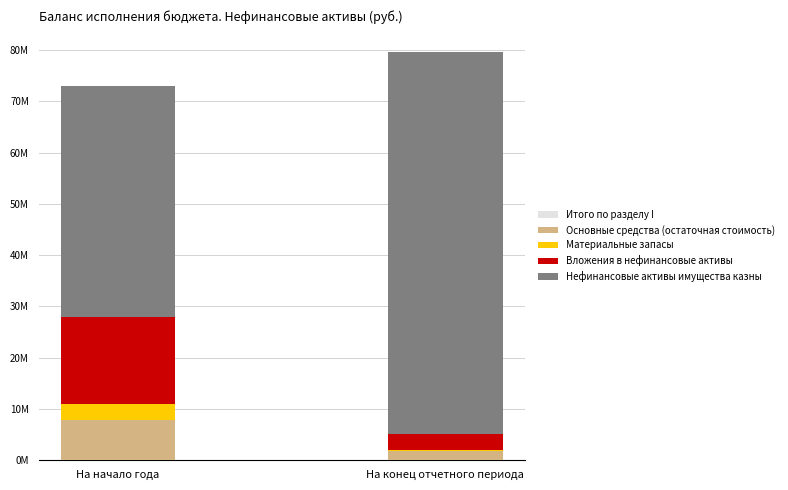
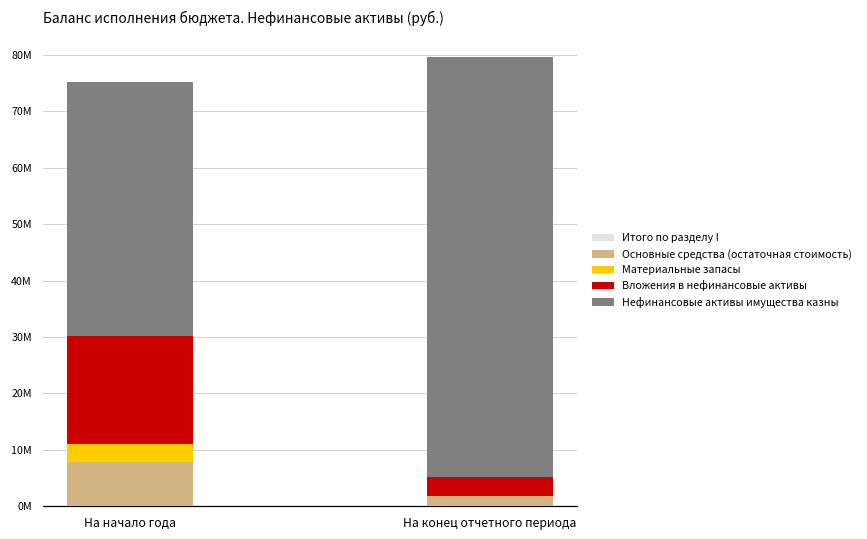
  {
    "Итого по разделу I": {
      "На конец отчетного периода": 80000000
    },
    "Вложения в нефинансовые активы": {
-     "На начало года": 17000000
+     "На начало года": 19000000
    },
    "Нефинансовые активы имущества казны": {
      "На начало года": 45000000,
      "На конец отчетного периода": 74000000
    }
  }
